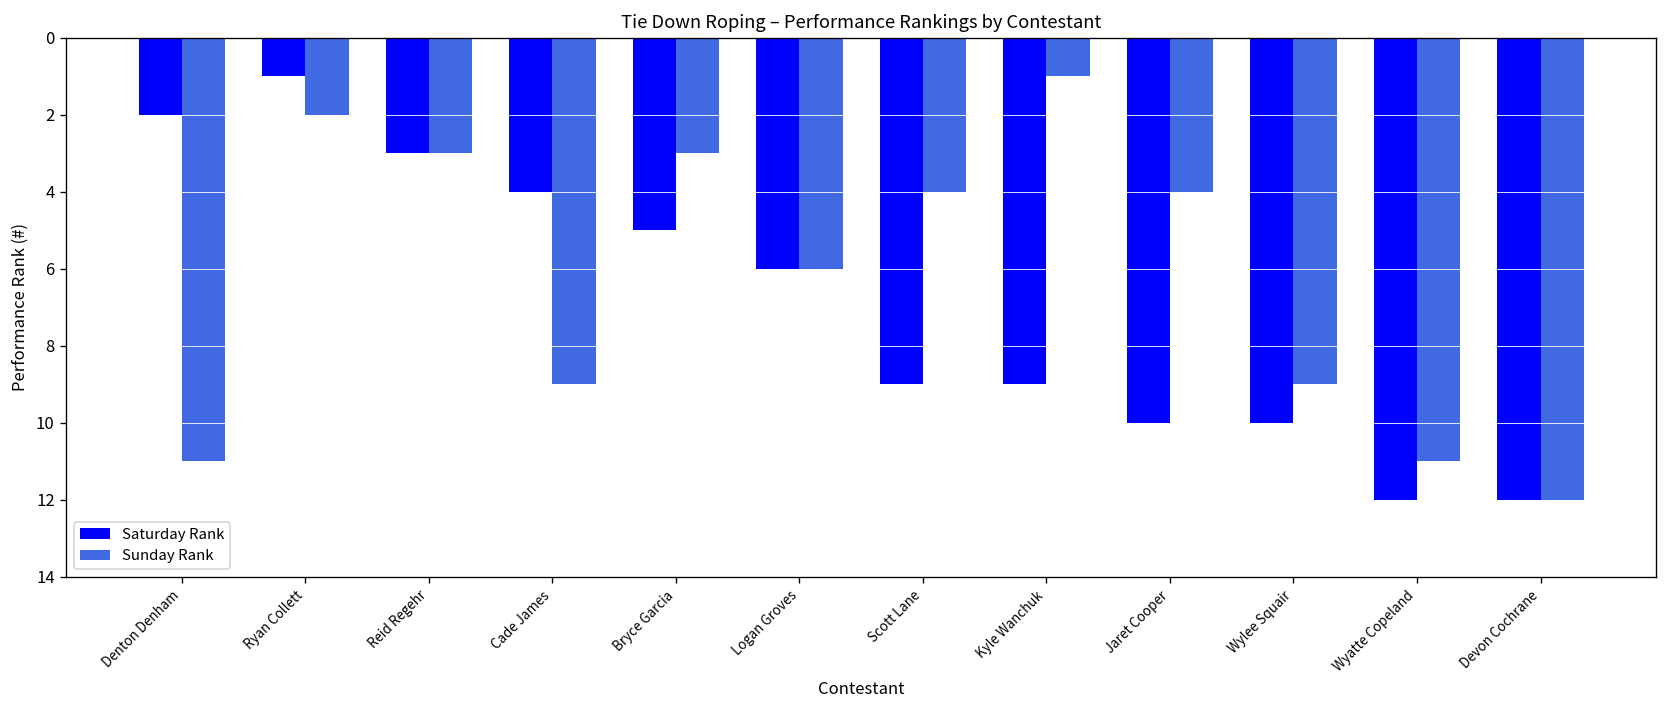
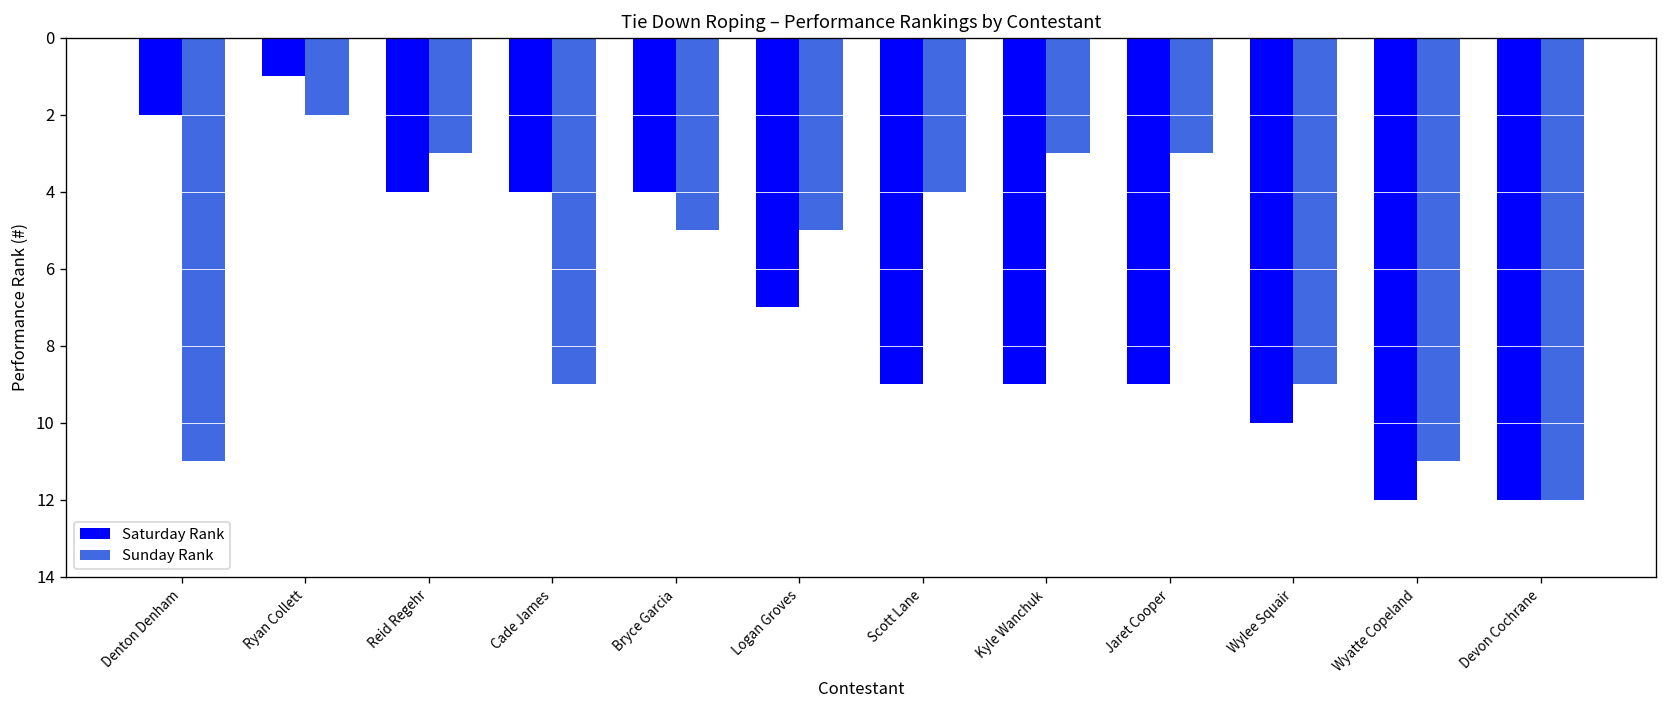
  {
    "Saturday Rank": {
      "Denton Denham": 2,
      "Ryan Collett": 1,
-     "Reid Regehr": 3,
+     "Reid Regehr": 4,
      "Cade James": 4,
-     "Bryce Garcia": 5,
-     "Logan Groves": 6,
+     "Bryce Garcia": 4,
+     "Logan Groves": 7,
      "Scott Lane": 9,
      "Kyle Wanchuk": 9,
-     "Jaret Cooper": 10,
+     "Jaret Cooper": 9,
      "Wylee Squair": 10,
      "Wyatte Copeland": 12,
      "Devon Cochrane": 12
    },
    "Sunday Rank": {
      "Denton Denham": 11,
      "Ryan Collett": 2,
      "Reid Regehr": 3,
      "Cade James": 9,
-     "Bryce Garcia": 3,
-     "Logan Groves": 6,
+     "Bryce Garcia": 5,
+     "Logan Groves": 5,
      "Scott Lane": 4,
-     "Kyle Wanchuk": 1,
-     "Jaret Cooper": 4,
+     "Kyle Wanchuk": 3,
+     "Jaret Cooper": 3,
      "Wylee Squair": 9,
      "Wyatte Copeland": 11,
      "Devon Cochrane": 12
    }
  }
